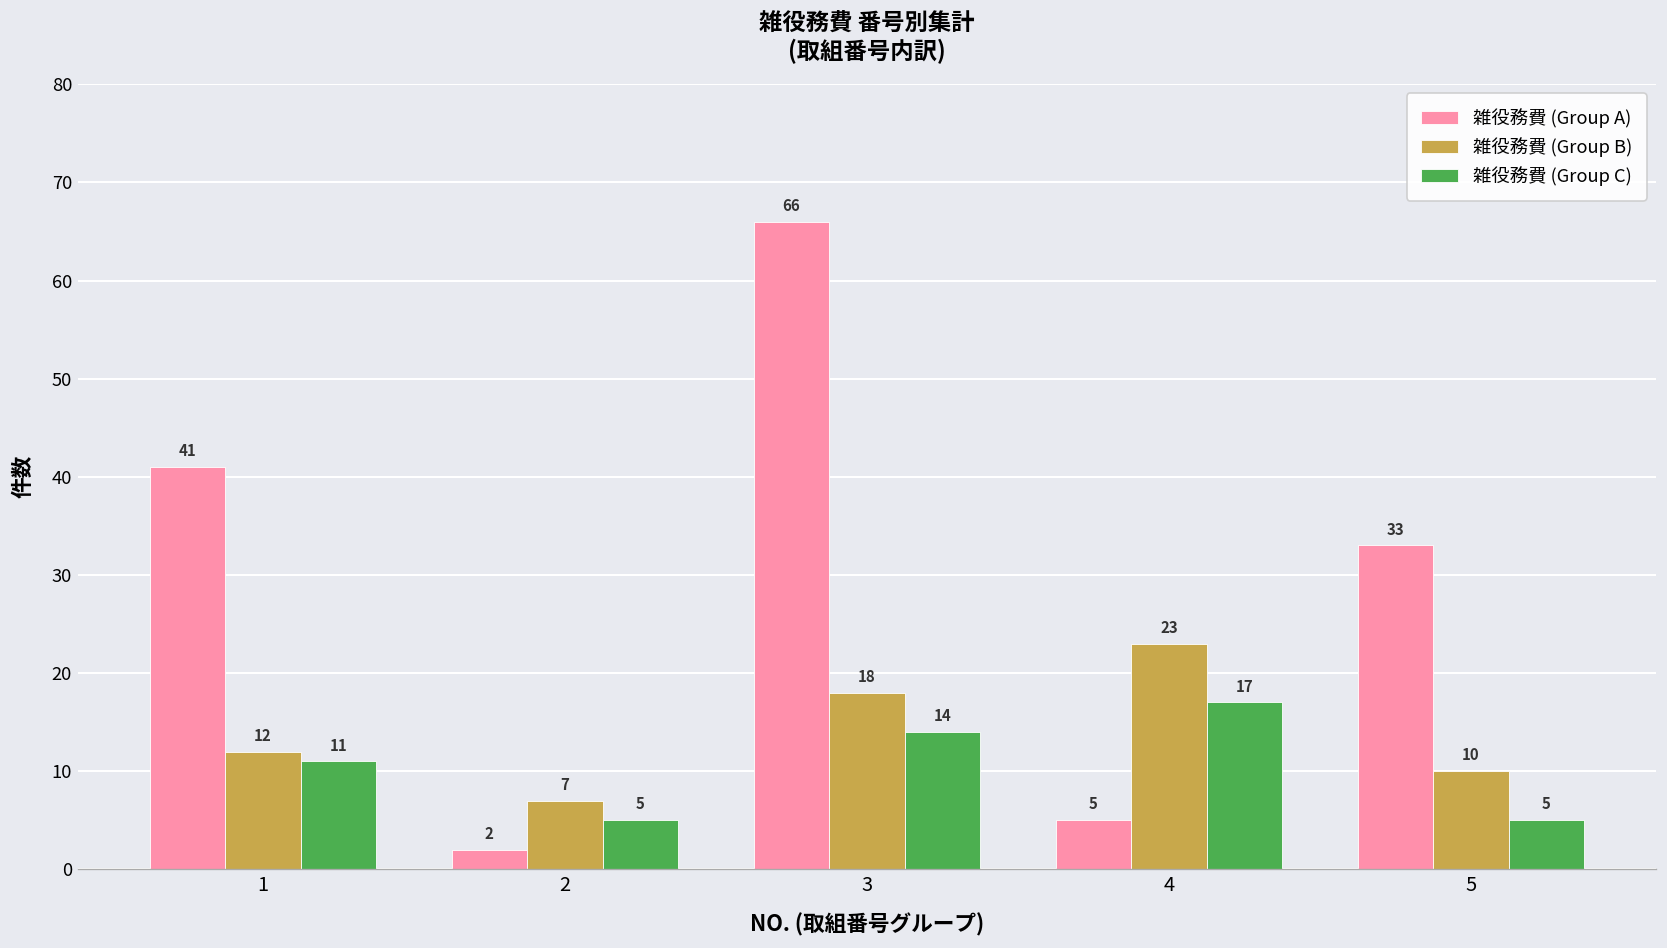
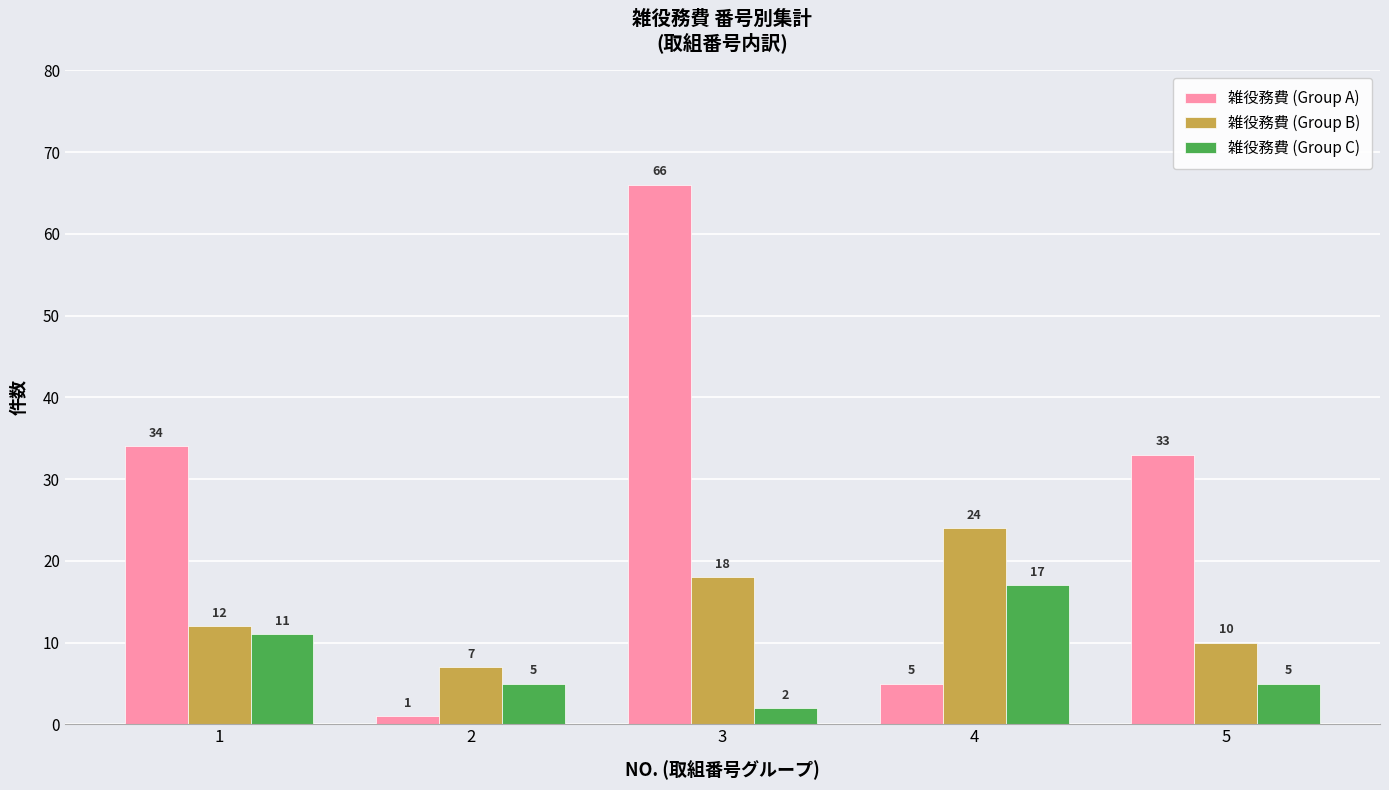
  {
    "雑役務費 (Group A)": {
-     "1": 41,
-     "2": 2,
+     "1": 34,
+     "2": 1,
      "3": 66,
      "4": 5,
      "5": 33
    },
    "雑役務費 (Group B)": {
      "1": 12,
      "2": 7,
      "3": 18,
-     "4": 23,
+     "4": 24,
      "5": 10
    },
    "雑役務費 (Group C)": {
      "1": 11,
      "2": 5,
-     "3": 14,
+     "3": 2,
      "4": 17,
      "5": 5
    }
  }
